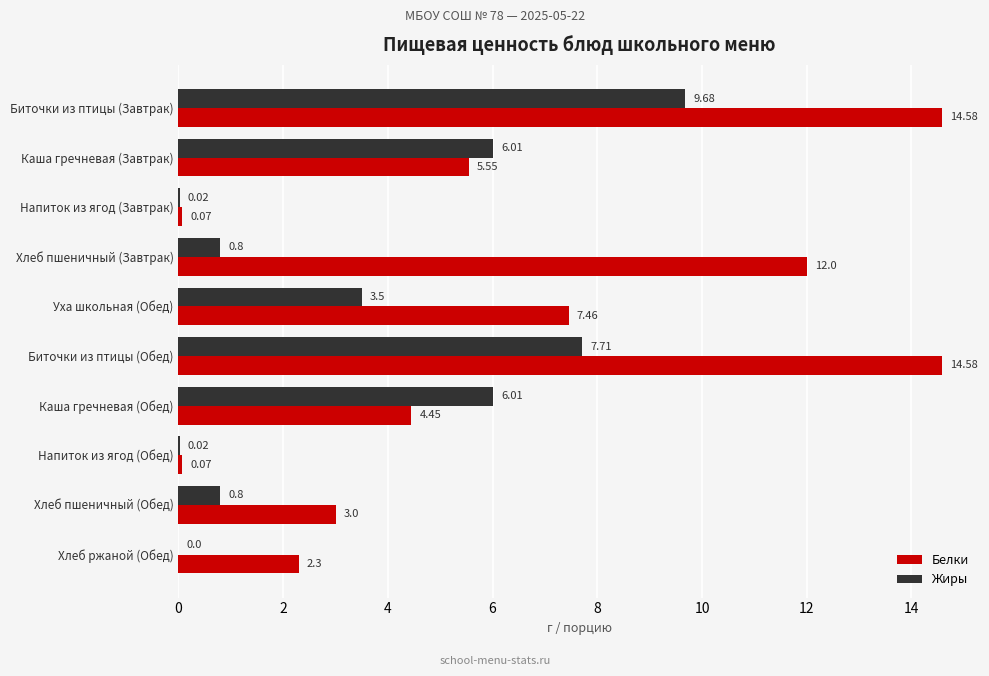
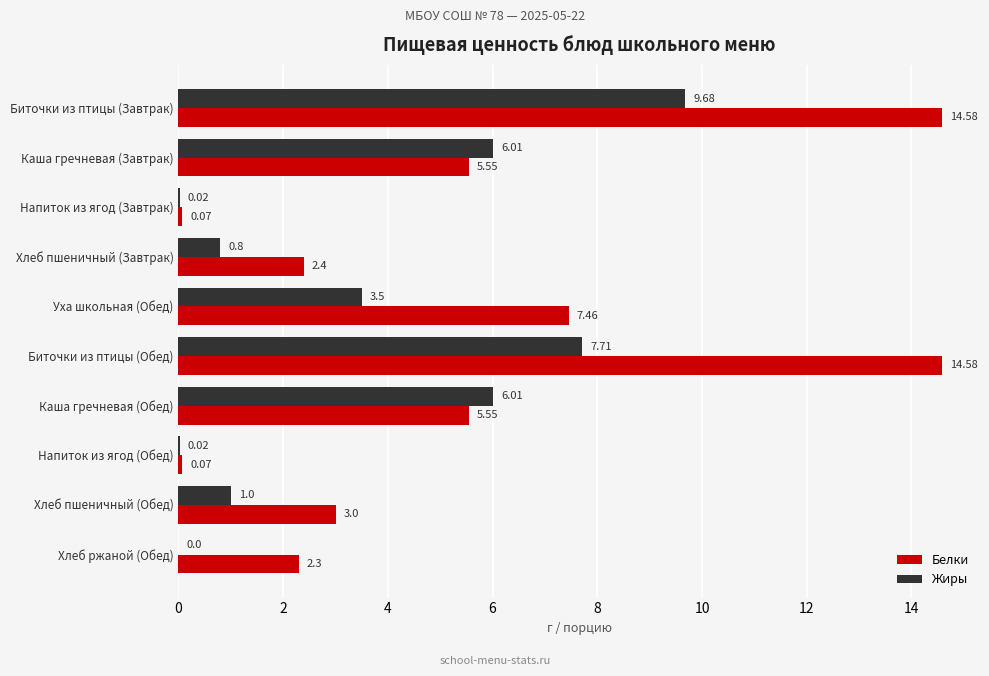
  {
    "Белки": {
      "Биточки из птицы (Завтрак)": 14.58,
      "Каша гречневая (Завтрак)": 5.55,
      "Напиток из ягод (Завтрак)": 0.07,
-     "Хлеб пшеничный (Завтрак)": 12.0,
+     "Хлеб пшеничный (Завтрак)": 2.4,
      "Уха школьная (Обед)": 7.46,
      "Биточки из птицы (Обед)": 14.58,
-     "Каша гречневая (Обед)": 4.45,
+     "Каша гречневая (Обед)": 5.55,
      "Напиток из ягод (Обед)": 0.07,
      "Хлеб пшеничный (Обед)": 3.0,
      "Хлеб ржаной (Обед)": 2.3
    },
    "Жиры": {
      "Биточки из птицы (Завтрак)": 9.68,
      "Каша гречневая (Завтрак)": 6.01,
      "Напиток из ягод (Завтрак)": 0.02,
      "Хлеб пшеничный (Завтрак)": 0.8,
      "Уха школьная (Обед)": 3.5,
      "Биточки из птицы (Обед)": 7.71,
      "Каша гречневая (Обед)": 6.01,
      "Напиток из ягод (Обед)": 0.02,
-     "Хлеб пшеничный (Обед)": 0.8,
+     "Хлеб пшеничный (Обед)": 1.0,
      "Хлеб ржаной (Обед)": 0.0
    }
  }
